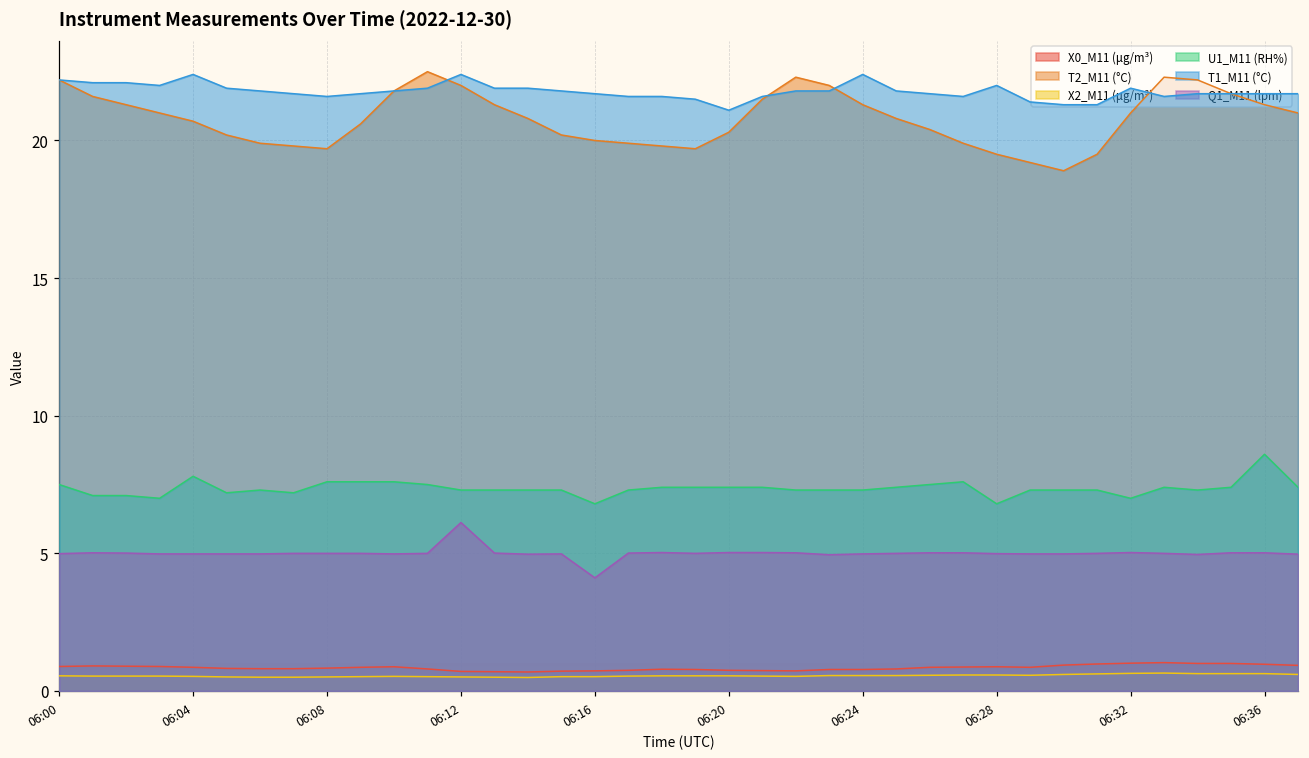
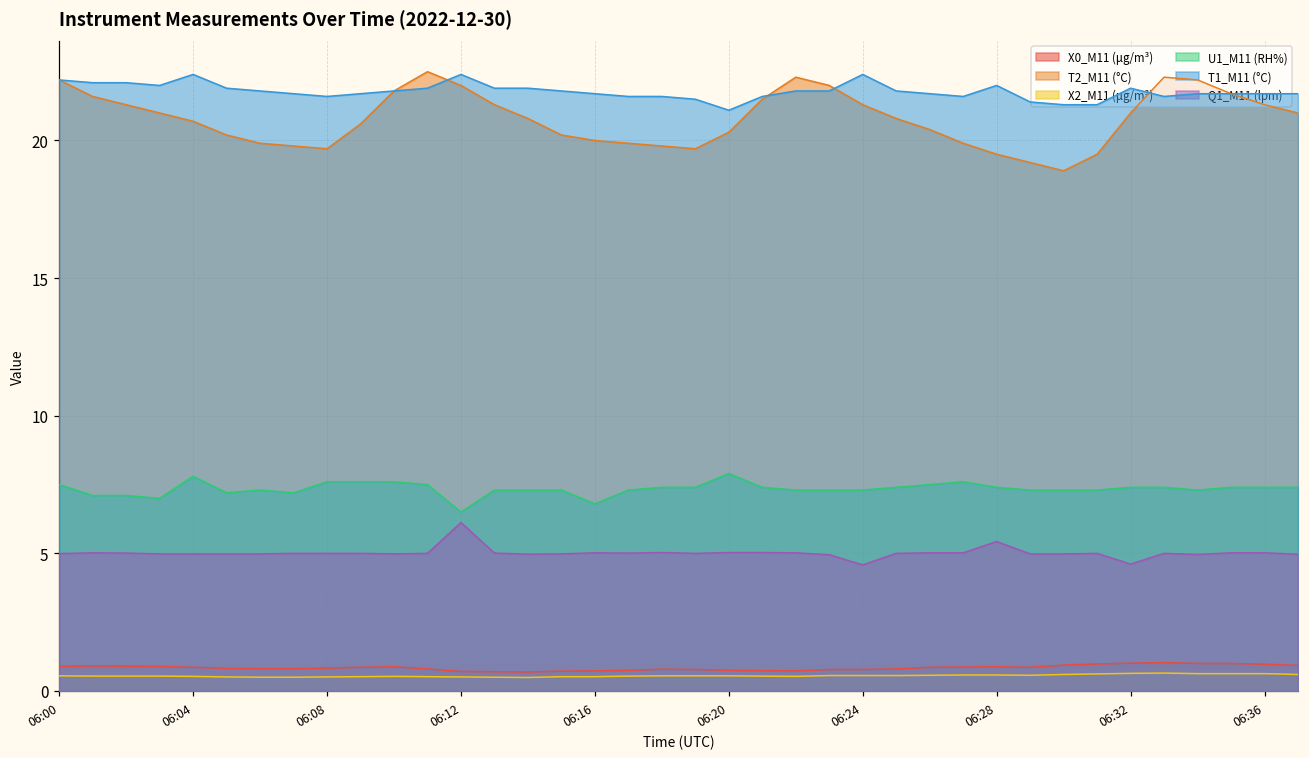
  {
    "U1_M11 (RH%)": {
      "06:00": 7.5,
      "06:04": 7.8,
      "06:08": 7.6,
-     "06:12": 7.3,
+     "06:12": 6.5,
      "06:16": 6.8,
-     "06:20": 7.4,
+     "06:20": 7.9,
      "06:24": 7.3,
-     "06:28": 6.8,
-     "06:32": 7.0,
-     "06:36": 8.6
+     "06:28": 7.4,
+     "06:32": 7.4,
+     "06:36": 7.4
    },
    "T1_M11 (°C)": {
      "06:04": 22.4,
      "06:08": 21.6,
      "06:12": 22.4,
      "06:16": 21.7,
      "06:20": 21.1,
      "06:24": 22.4,
      "06:28": 22.0
    },
    "Q1_M11 (lpm)": {
      "06:00": 5.0,
      "06:04": 5.0,
      "06:08": 5.0,
      "06:12": 6.1,
-     "06:16": 4.1,
+     "06:16": 5.0,
      "06:20": 5.0,
-     "06:24": 5.0,
-     "06:28": 5.0,
-     "06:32": 5.0,
+     "06:24": 4.6,
+     "06:28": 5.4,
+     "06:32": 4.6,
      "06:36": 5.0
    }
  }
